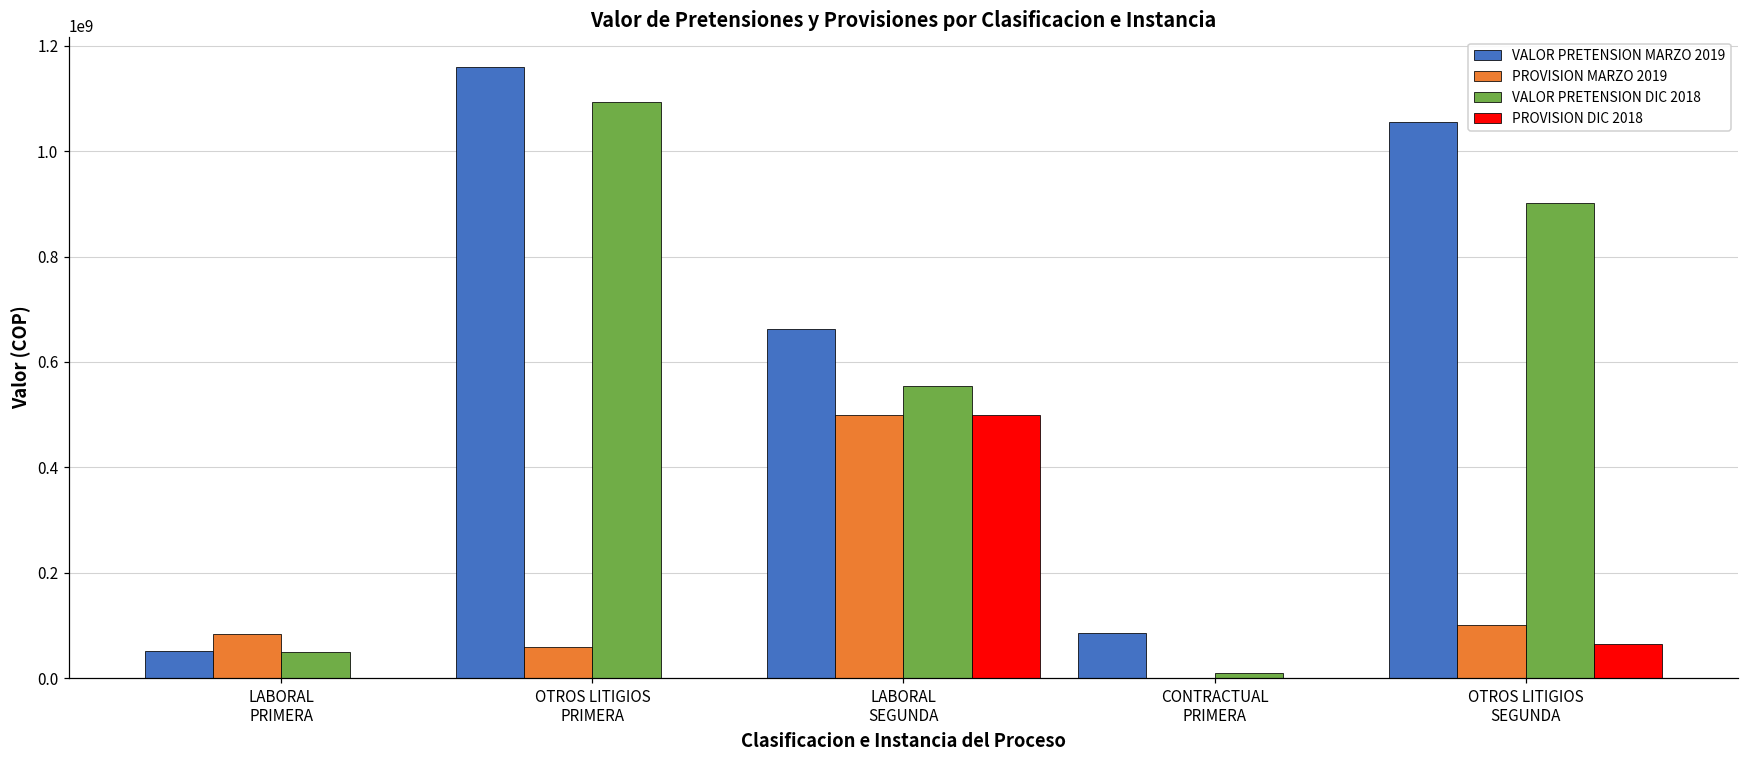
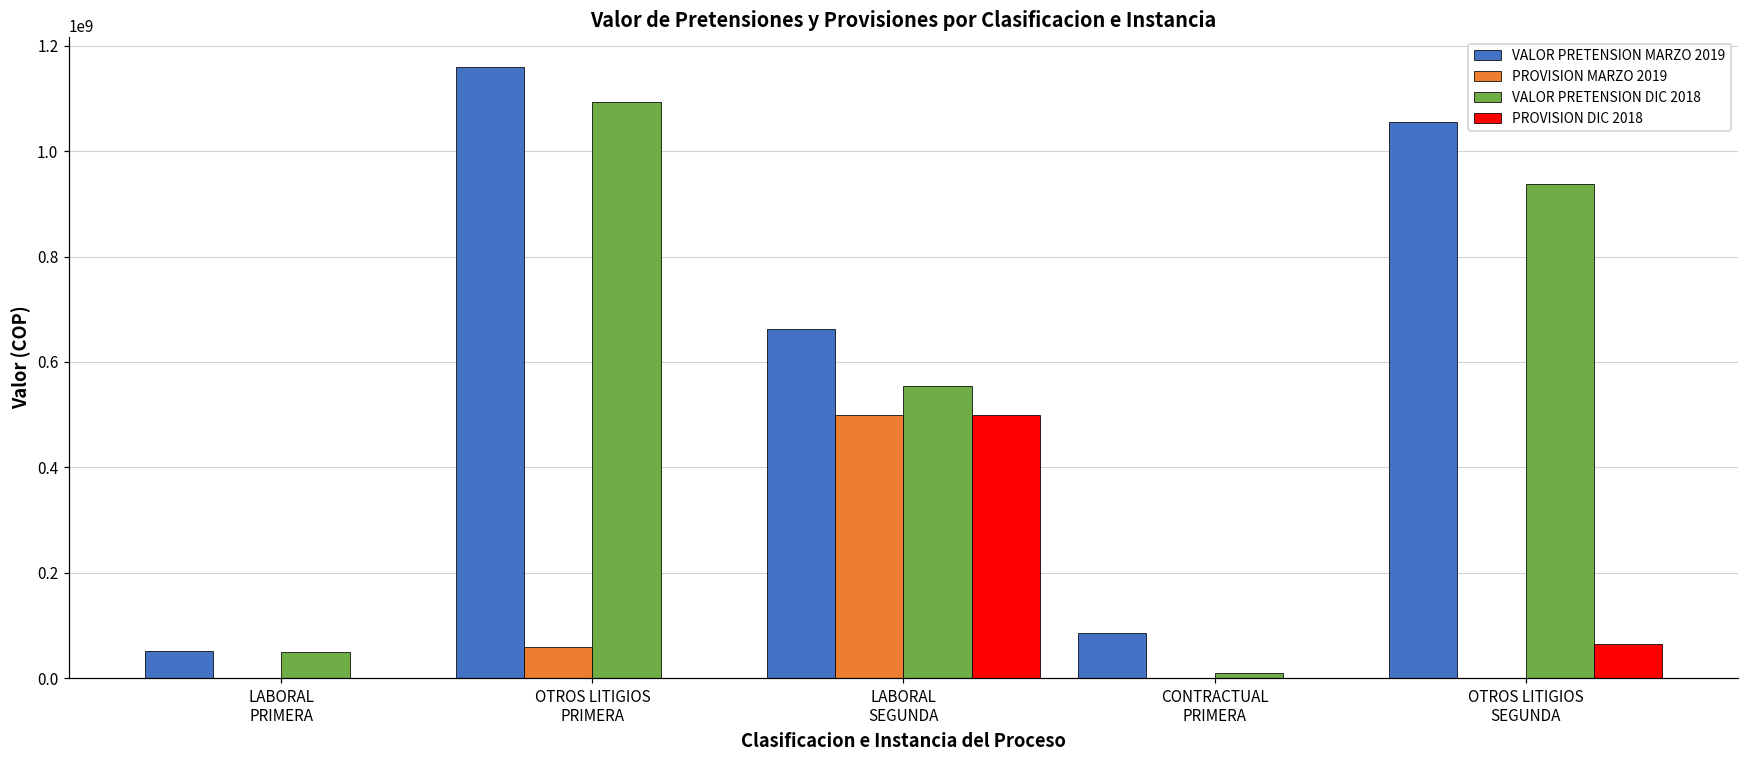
  {
    "VALOR PRETENSION MARZO 2019": {
      "LABORAL PRIMERA": 50000000,
      "OTROS LITIGIOS PRIMERA": 1160000000,
      "LABORAL SEGUNDA": 660000000,
      "CONTRACTUAL PRIMERA": 90000000,
      "OTROS LITIGIOS SEGUNDA": 1060000000
    },
    "PROVISION MARZO 2019": {
-     "LABORAL PRIMERA": 80000000,
+     "LABORAL PRIMERA": 0,
      "OTROS LITIGIOS PRIMERA": 60000000,
      "LABORAL SEGUNDA": 500000000,
      "CONTRACTUAL PRIMERA": 0,
-     "OTROS LITIGIOS SEGUNDA": 100000000
+     "OTROS LITIGIOS SEGUNDA": 0
    },
    "VALOR PRETENSION DIC 2018": {
      "LABORAL PRIMERA": 50000000,
      "OTROS LITIGIOS PRIMERA": 1090000000,
      "LABORAL SEGUNDA": 550000000,
      "CONTRACTUAL PRIMERA": 10000000,
-     "OTROS LITIGIOS SEGUNDA": 900000000
+     "OTROS LITIGIOS SEGUNDA": 940000000
    },
    "PROVISION DIC 2018": {
      "LABORAL PRIMERA": 0,
      "OTROS LITIGIOS PRIMERA": 0,
      "LABORAL SEGUNDA": 500000000,
      "CONTRACTUAL PRIMERA": 0,
      "OTROS LITIGIOS SEGUNDA": 60000000
    }
  }
